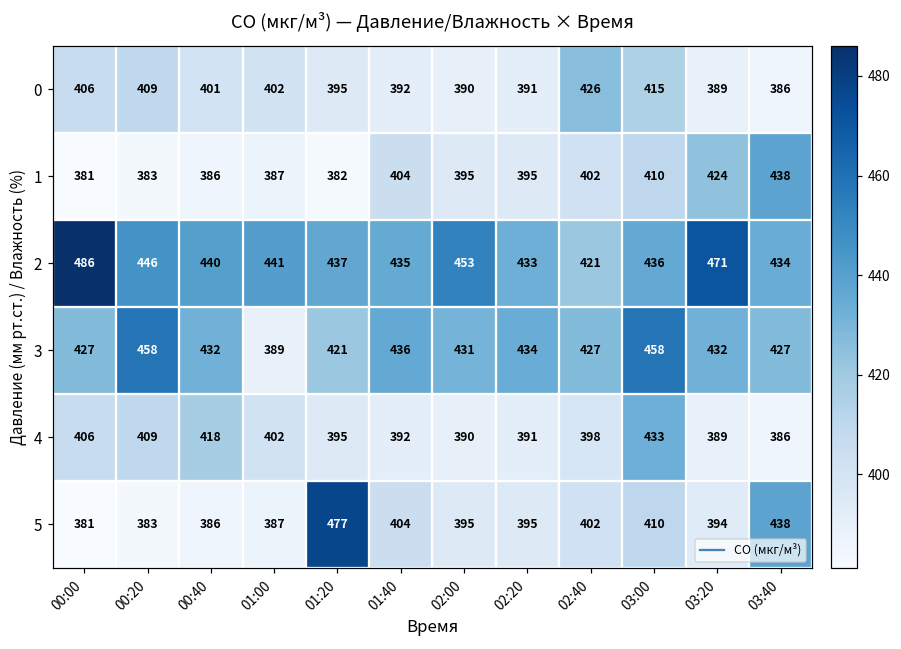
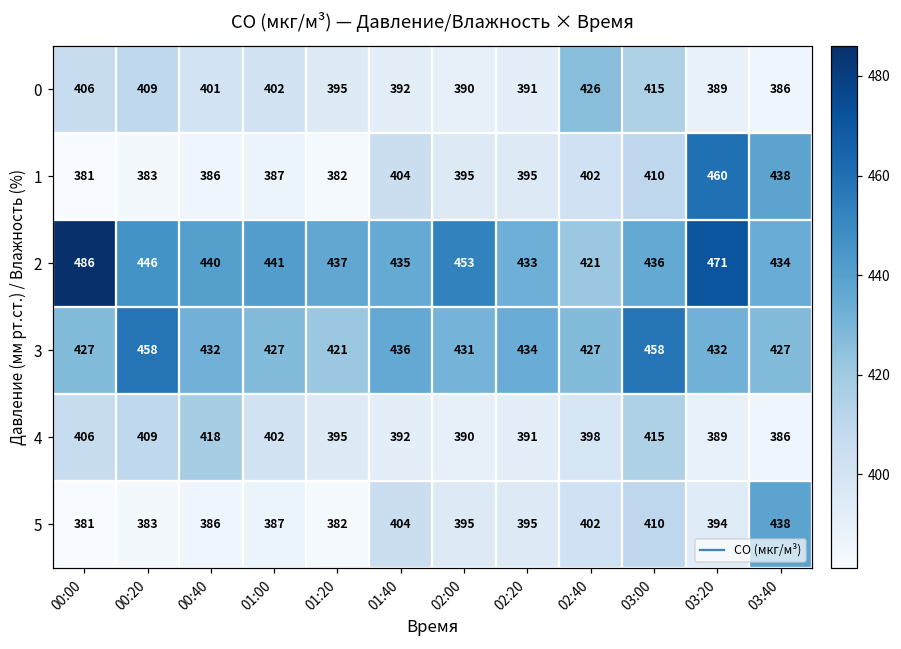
  {
    "0": {
      "00:00": 406,
      "00:20": 409,
      "00:40": 401,
      "01:00": 402,
      "01:20": 395,
      "01:40": 392,
      "02:00": 390,
      "02:20": 391,
      "02:40": 426,
      "03:00": 415,
      "03:20": 389,
      "03:40": 386
    },
    "1": {
      "00:00": 381,
      "00:20": 383,
      "00:40": 386,
      "01:00": 387,
      "01:20": 382,
      "01:40": 404,
      "02:00": 395,
      "02:20": 395,
      "02:40": 402,
      "03:00": 410,
-     "03:20": 424,
+     "03:20": 460,
      "03:40": 438
    },
    "2": {
      "00:00": 486,
      "00:20": 446,
      "00:40": 440,
      "01:00": 441,
      "01:20": 437,
      "01:40": 435,
      "02:00": 453,
      "02:20": 433,
      "02:40": 421,
      "03:00": 436,
      "03:20": 471,
      "03:40": 434
    },
    "3": {
      "00:00": 427,
      "00:20": 458,
      "00:40": 432,
-     "01:00": 389,
+     "01:00": 427,
      "01:20": 421,
      "01:40": 436,
      "02:00": 431,
      "02:20": 434,
      "02:40": 427,
      "03:00": 458,
      "03:20": 432,
      "03:40": 427
    },
    "4": {
      "00:00": 406,
      "00:20": 409,
      "00:40": 418,
      "01:00": 402,
      "01:20": 395,
      "01:40": 392,
      "02:00": 390,
      "02:20": 391,
      "02:40": 398,
-     "03:00": 433,
+     "03:00": 415,
      "03:20": 389,
      "03:40": 386
    },
    "5": {
      "00:00": 381,
      "00:20": 383,
      "00:40": 386,
      "01:00": 387,
-     "01:20": 477,
+     "01:20": 382,
      "01:40": 404,
      "02:00": 395,
      "02:20": 395,
      "02:40": 402,
      "03:00": 410,
      "03:20": 394,
      "03:40": 438
    }
  }
